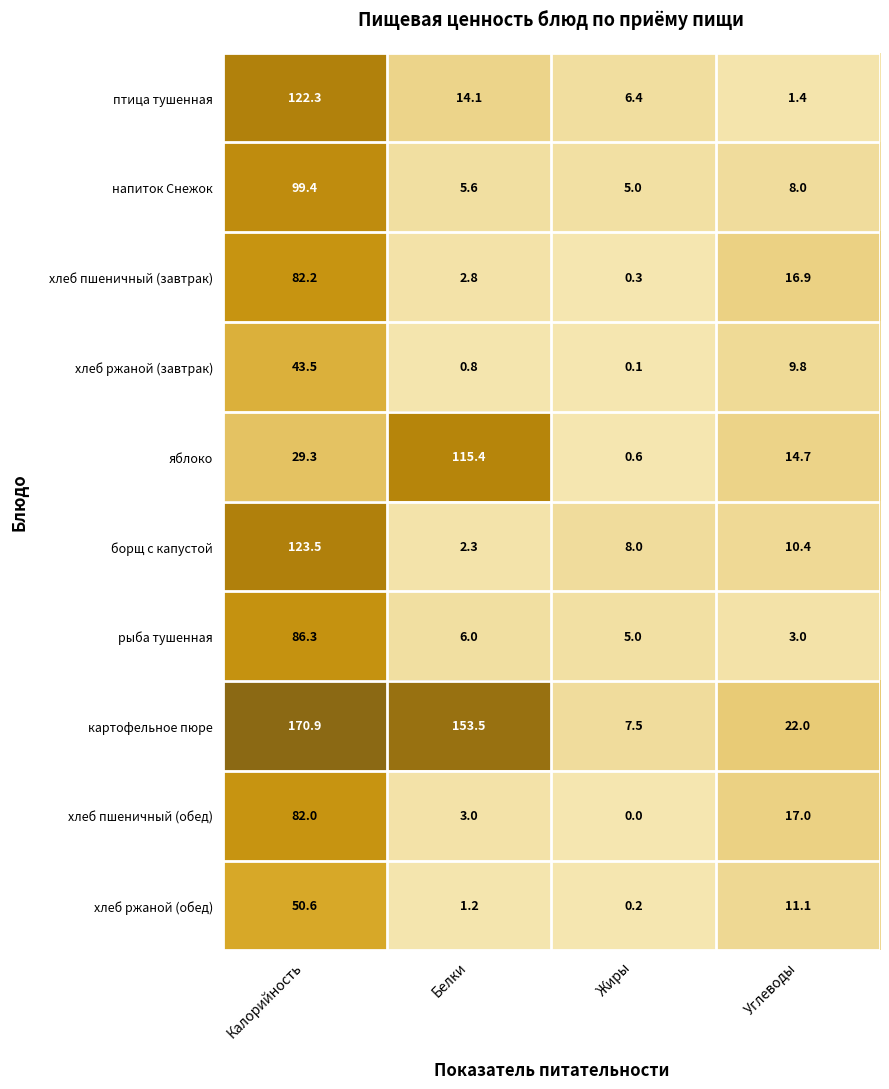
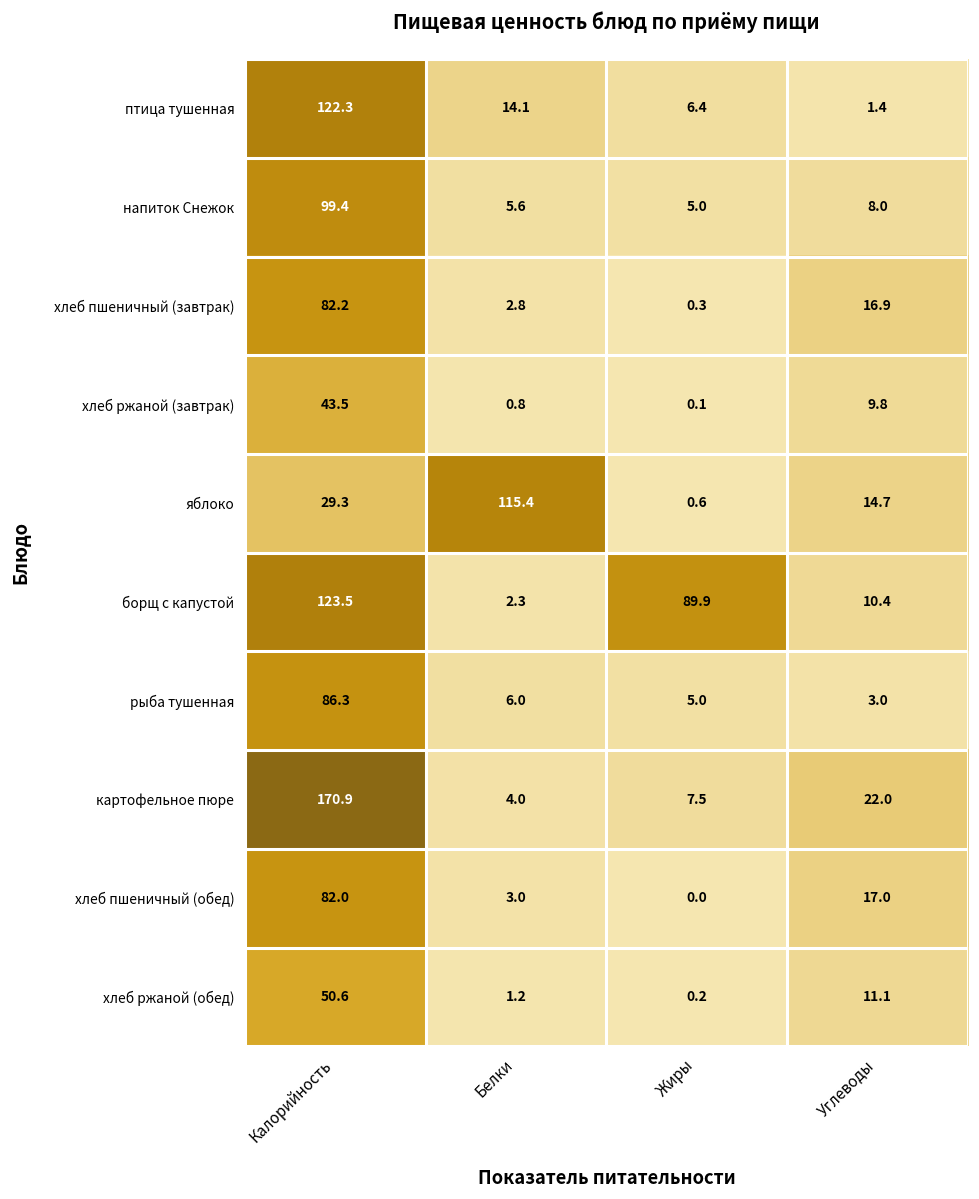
  {
    "птица тушенная": {
      "Калорийность": 122.3,
      "Белки": 14.1,
      "Жиры": 6.4,
      "Углеводы": 1.4
    },
    "напиток Снежок": {
      "Калорийность": 99.4,
      "Белки": 5.6,
      "Жиры": 5.0,
      "Углеводы": 8.0
    },
    "хлеб пшеничный (завтрак)": {
      "Калорийность": 82.2,
      "Белки": 2.8,
      "Жиры": 0.3,
      "Углеводы": 16.9
    },
    "хлеб ржаной (завтрак)": {
      "Калорийность": 43.5,
      "Белки": 0.8,
      "Жиры": 0.1,
      "Углеводы": 9.8
    },
    "яблоко": {
      "Калорийность": 29.3,
      "Белки": 115.4,
      "Жиры": 0.6,
      "Углеводы": 14.7
    },
    "борщ с капустой": {
      "Калорийность": 123.5,
      "Белки": 2.3,
-     "Жиры": 8.0,
+     "Жиры": 89.9,
      "Углеводы": 10.4
    },
    "рыба тушенная": {
      "Калорийность": 86.3,
      "Белки": 6.0,
      "Жиры": 5.0,
      "Углеводы": 3.0
    },
    "картофельное пюре": {
      "Калорийность": 170.9,
-     "Белки": 153.5,
+     "Белки": 4.0,
      "Жиры": 7.5,
      "Углеводы": 22.0
    },
    "хлеб пшеничный (обед)": {
      "Калорийность": 82.0,
      "Белки": 3.0,
      "Жиры": 0.0,
      "Углеводы": 17.0
    },
    "хлеб ржаной (обед)": {
      "Калорийность": 50.6,
      "Белки": 1.2,
      "Жиры": 0.2,
      "Углеводы": 11.1
    }
  }
